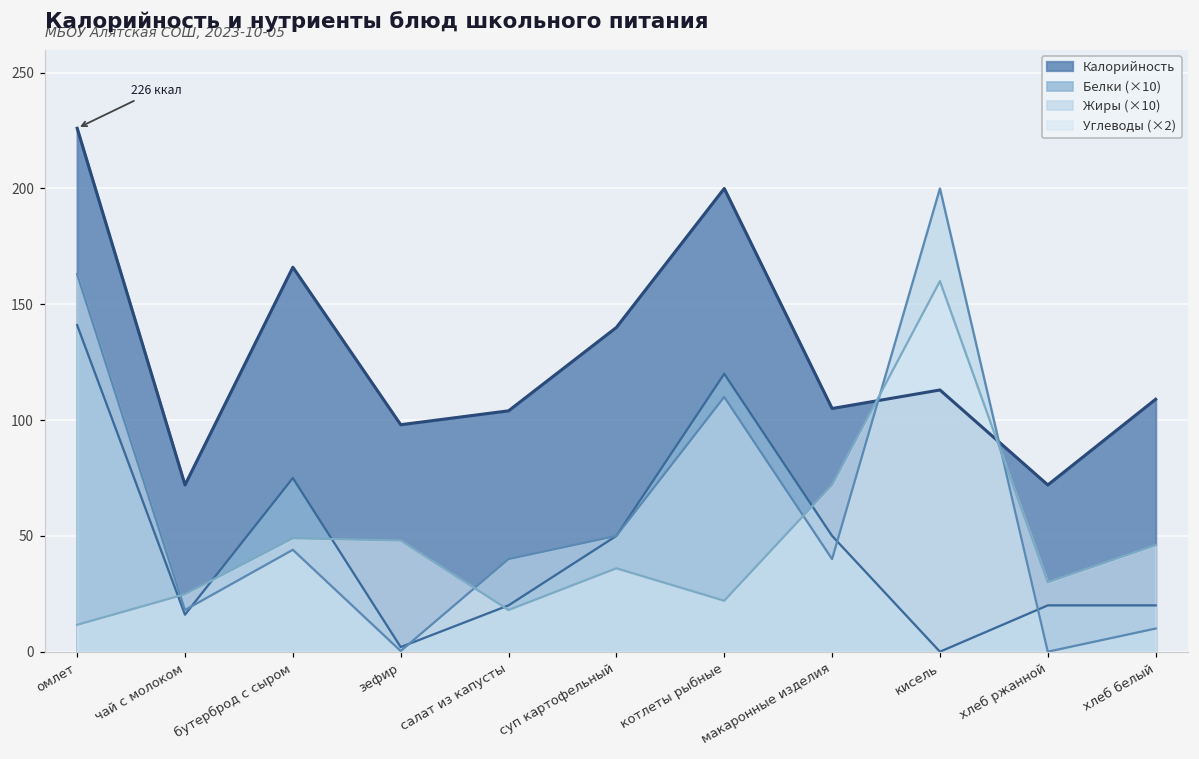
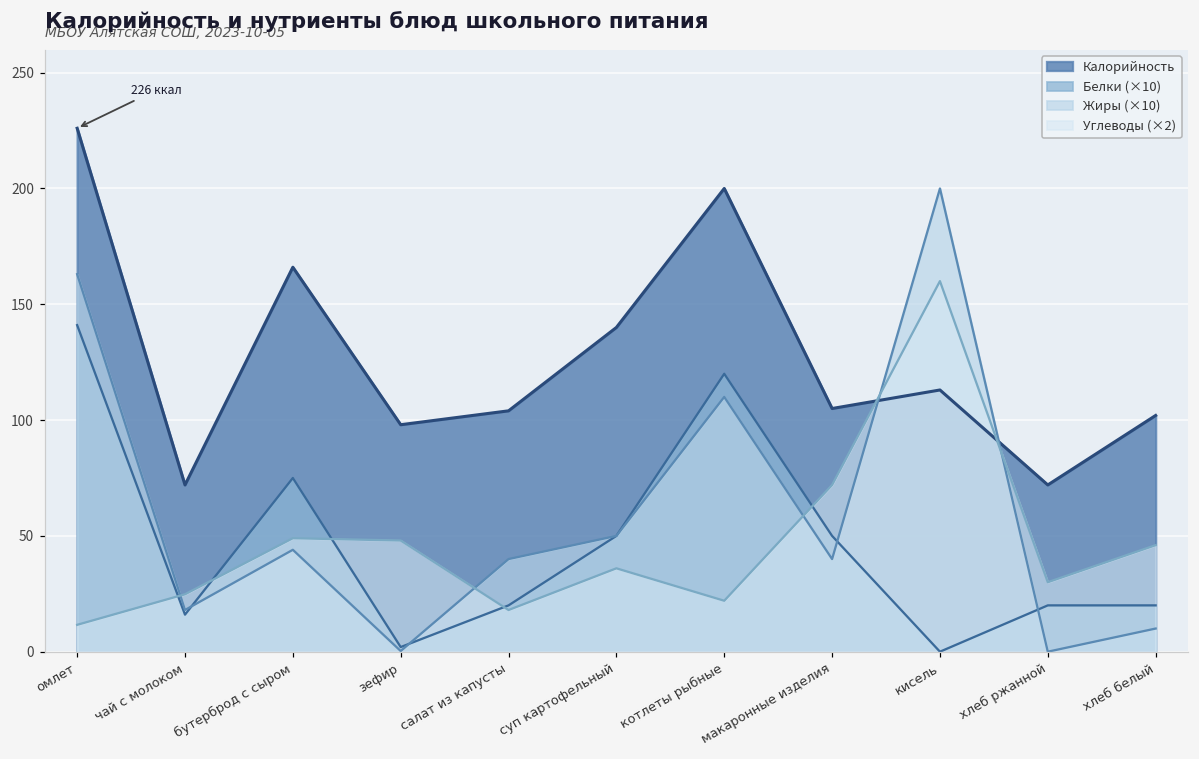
  {
    "Калорийность": {
      "чай с молоком": 72,
      "бутерброд с сыром": 166,
      "зефир": 98,
      "салат из капусты": 104,
      "суп картофельный": 140,
      "котлеты рыбные": 200,
      "макаронные изделия": 105,
      "кисель": 113,
      "хлеб ржанной": 72,
-     "хлеб белый": 109
+     "хлеб белый": 102
    }
  }
